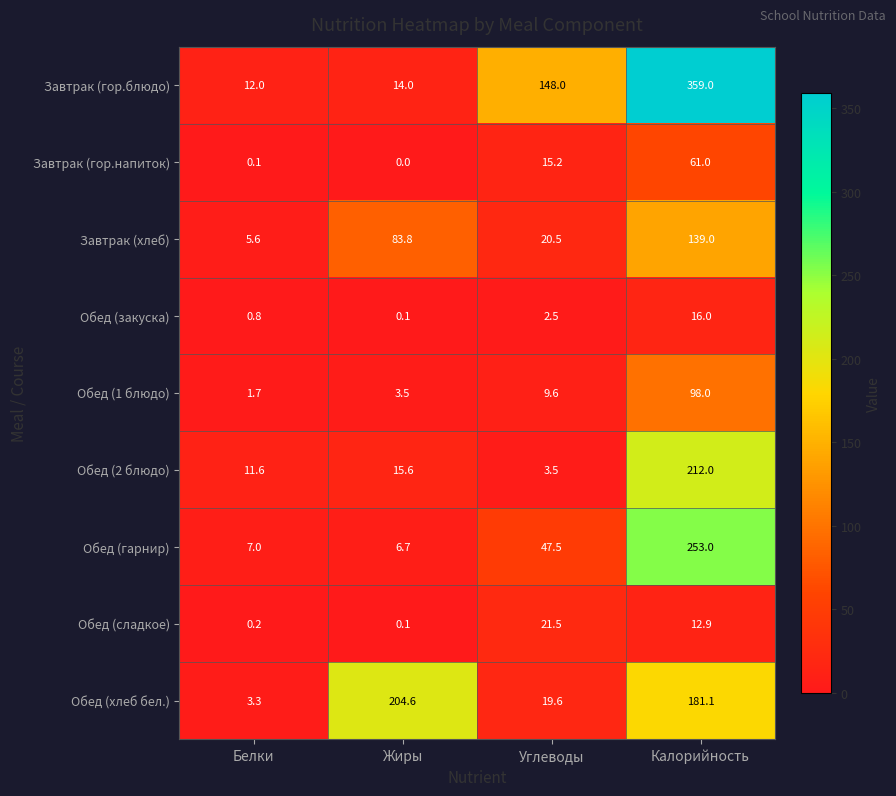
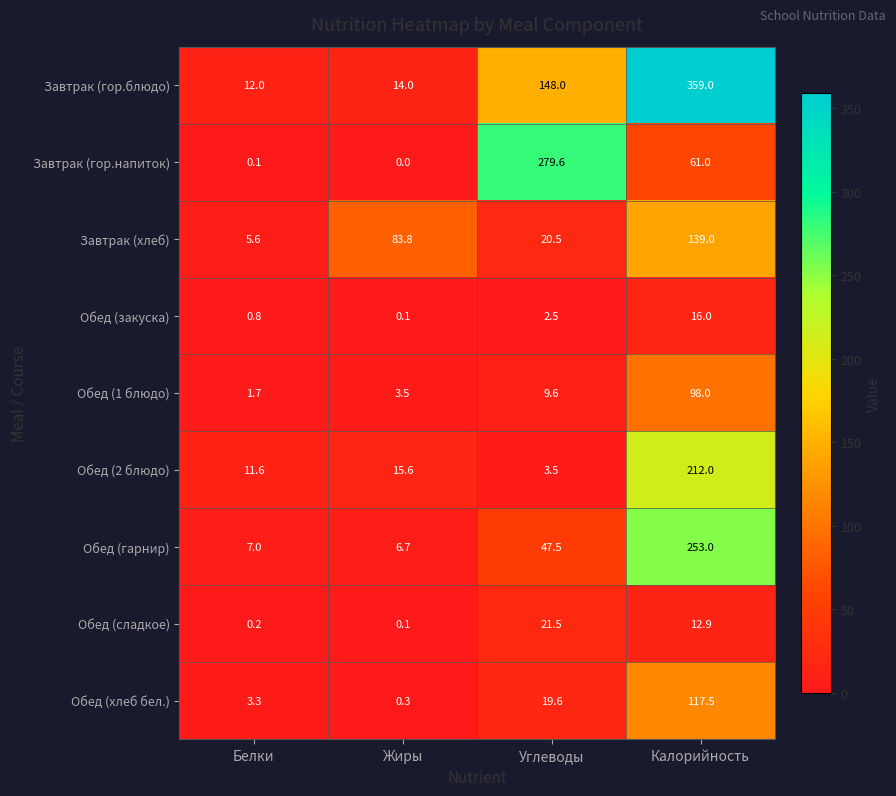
  {
    "Завтрак (гор.блюдо)": {
      "Белки": 12.0,
      "Жиры": 14.0,
      "Углеводы": 148.0,
      "Калорийность": 359.0
    },
    "Завтрак (гор.напиток)": {
      "Белки": 0.1,
      "Жиры": 0.0,
-     "Углеводы": 15.2,
+     "Углеводы": 279.6,
      "Калорийность": 61.0
    },
    "Завтрак (хлеб)": {
      "Белки": 5.6,
      "Жиры": 83.8,
      "Углеводы": 20.5,
      "Калорийность": 139.0
    },
    "Обед (закуска)": {
      "Белки": 0.8,
      "Жиры": 0.1,
      "Углеводы": 2.5,
      "Калорийность": 16.0
    },
    "Обед (1 блюдо)": {
      "Белки": 1.7,
      "Жиры": 3.5,
      "Углеводы": 9.6,
      "Калорийность": 98.0
    },
    "Обед (2 блюдо)": {
      "Белки": 11.6,
      "Жиры": 15.6,
      "Углеводы": 3.5,
      "Калорийность": 212.0
    },
    "Обед (гарнир)": {
      "Белки": 7.0,
      "Жиры": 6.7,
      "Углеводы": 47.5,
      "Калорийность": 253.0
    },
    "Обед (сладкое)": {
      "Белки": 0.2,
      "Жиры": 0.1,
      "Углеводы": 21.5,
      "Калорийность": 12.9
    },
    "Обед (хлеб бел.)": {
      "Белки": 3.3,
-     "Жиры": 204.6,
+     "Жиры": 0.3,
      "Углеводы": 19.6,
-     "Калорийность": 181.1
+     "Калорийность": 117.5
    }
  }
